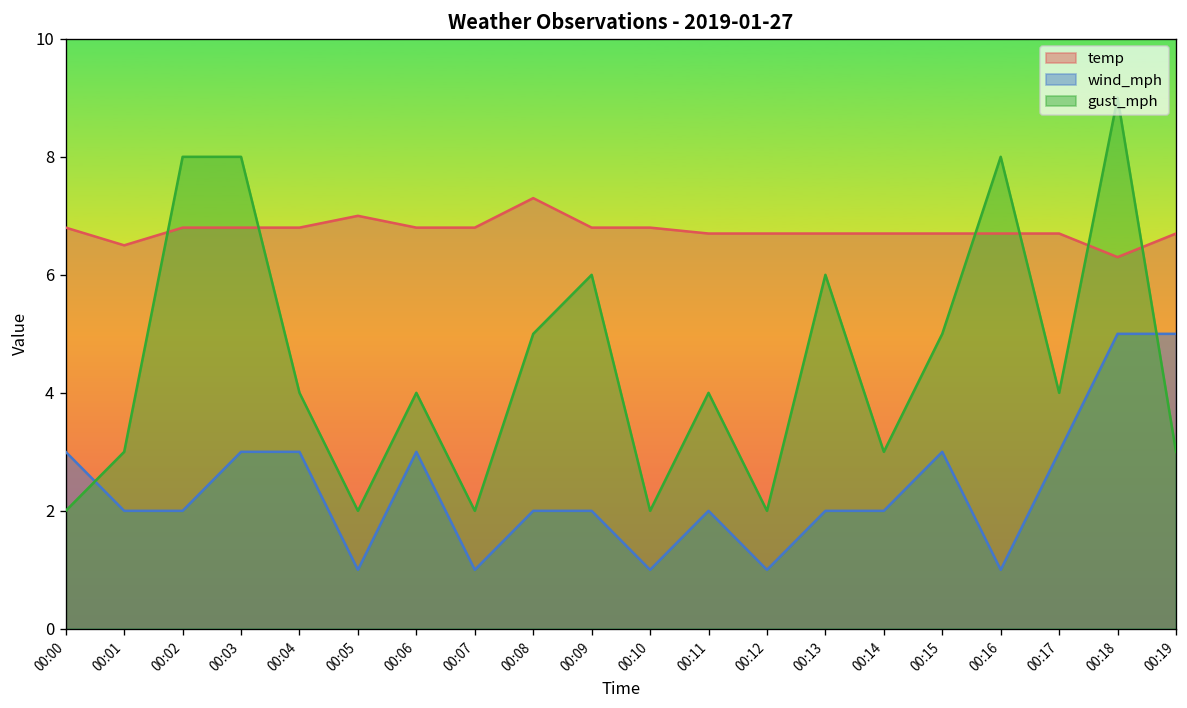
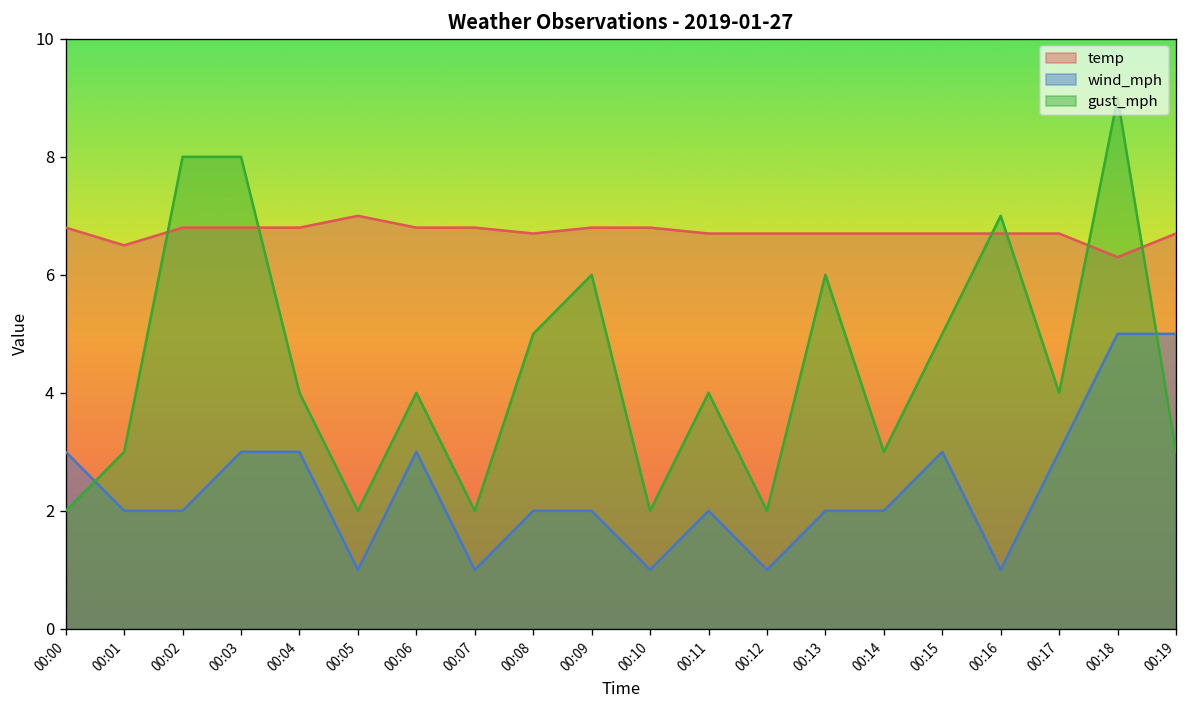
  {
    "temp": {
      "00:00": 6.8,
      "00:01": 6.5,
      "00:02": 6.8,
      "00:03": 6.8,
      "00:04": 6.8,
      "00:05": 7.0,
      "00:06": 6.8,
      "00:07": 6.8,
-     "00:08": 7.3,
+     "00:08": 6.7,
      "00:09": 6.8,
      "00:10": 6.8,
      "00:11": 6.7,
      "00:12": 6.7,
      "00:13": 6.7,
      "00:14": 6.7,
      "00:15": 6.7,
      "00:16": 6.7,
      "00:17": 6.7,
      "00:18": 6.3,
      "00:19": 6.7
    },
    "wind_mph": {
      "00:00": 3.0,
      "00:01": 2.0,
      "00:02": 2.0,
      "00:03": 3.0,
      "00:04": 3.0,
      "00:05": 1.0,
      "00:06": 3.0,
      "00:07": 1.0,
      "00:08": 2.0,
      "00:09": 2.0,
      "00:10": 1.0,
      "00:11": 2.0,
      "00:12": 1.0,
      "00:13": 2.0,
      "00:14": 2.0,
      "00:15": 3.0,
      "00:16": 1.0,
      "00:17": 3.0,
      "00:18": 5.0,
      "00:19": 5.0
    },
    "gust_mph": {
      "00:00": 2,
      "00:01": 3,
      "00:02": 8,
      "00:03": 8,
      "00:04": 4,
      "00:05": 2,
      "00:06": 4,
      "00:07": 2,
      "00:08": 5,
      "00:09": 6,
      "00:10": 2,
      "00:11": 4,
      "00:12": 2,
      "00:13": 6,
      "00:14": 3,
      "00:15": 5,
-     "00:16": 8,
+     "00:16": 7,
      "00:17": 4,
      "00:19": 3
    }
  }
